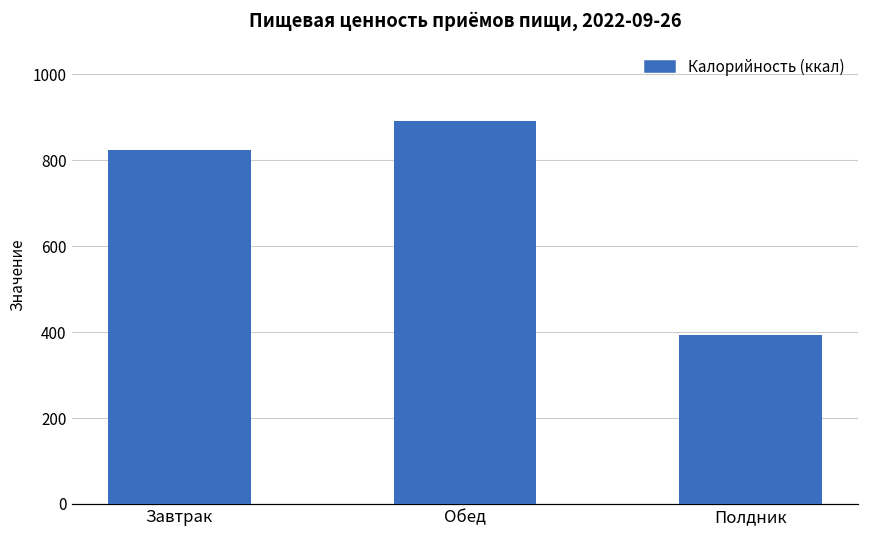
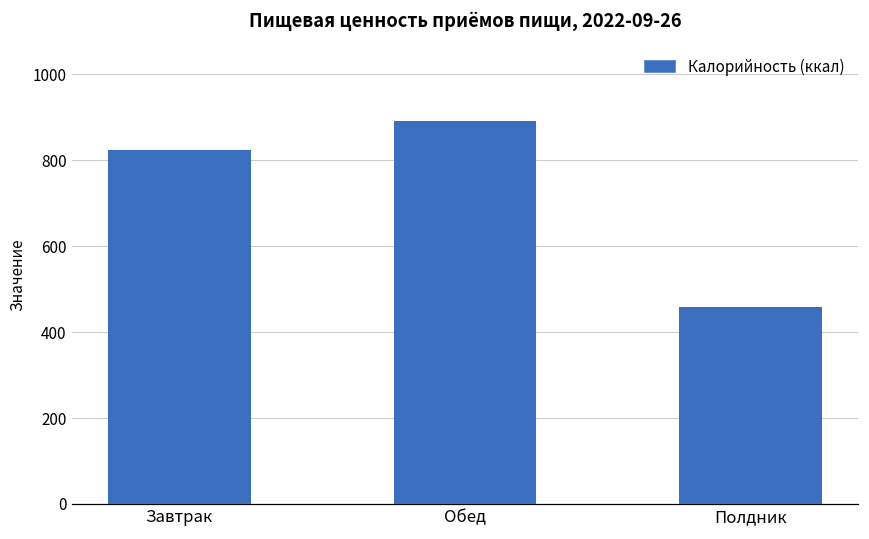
  {
    "Завтрак": 820,
    "Обед": 890,
-   "Полдник": 390
+   "Полдник": 460
  }
